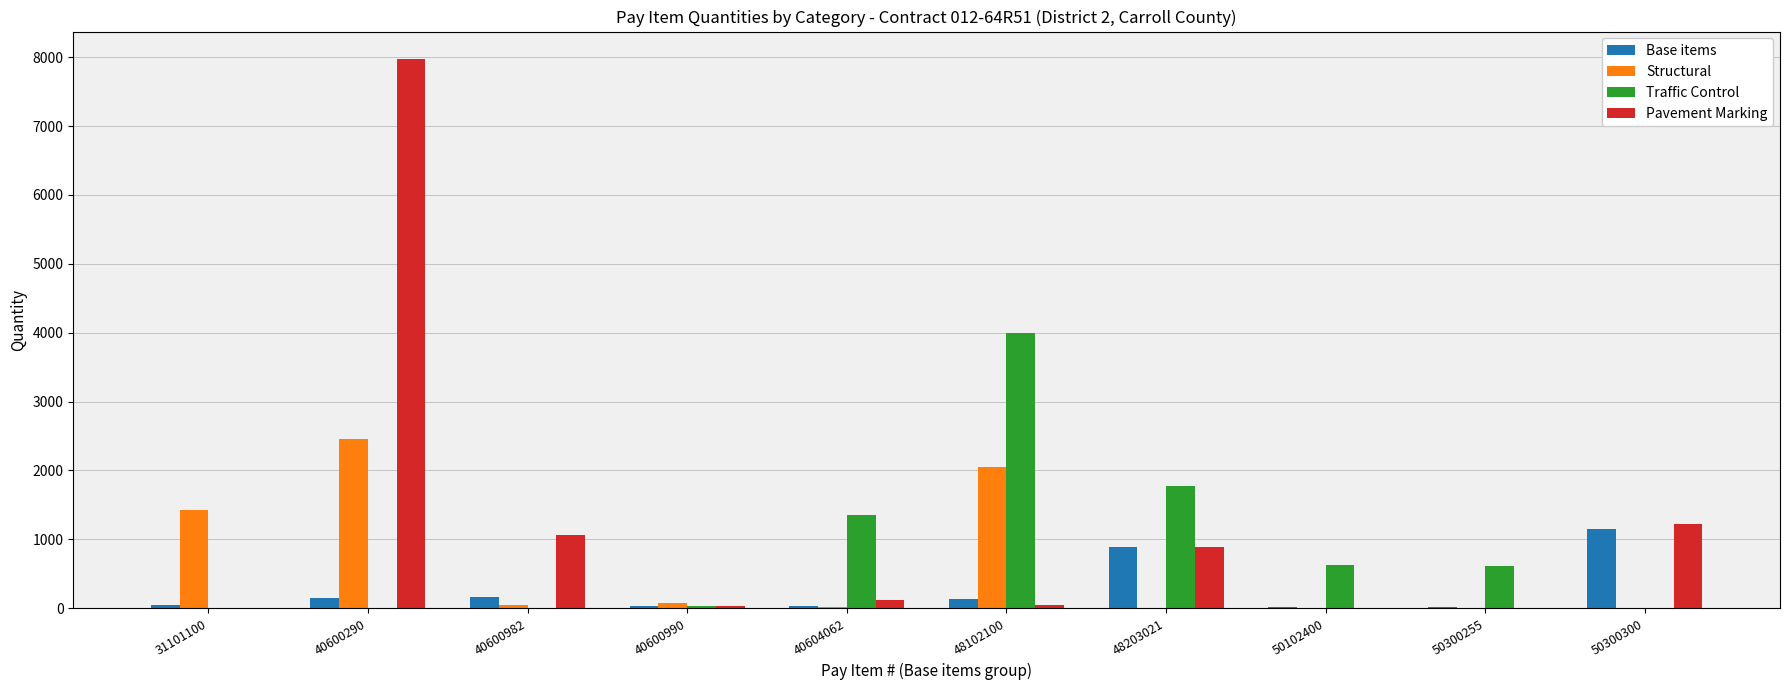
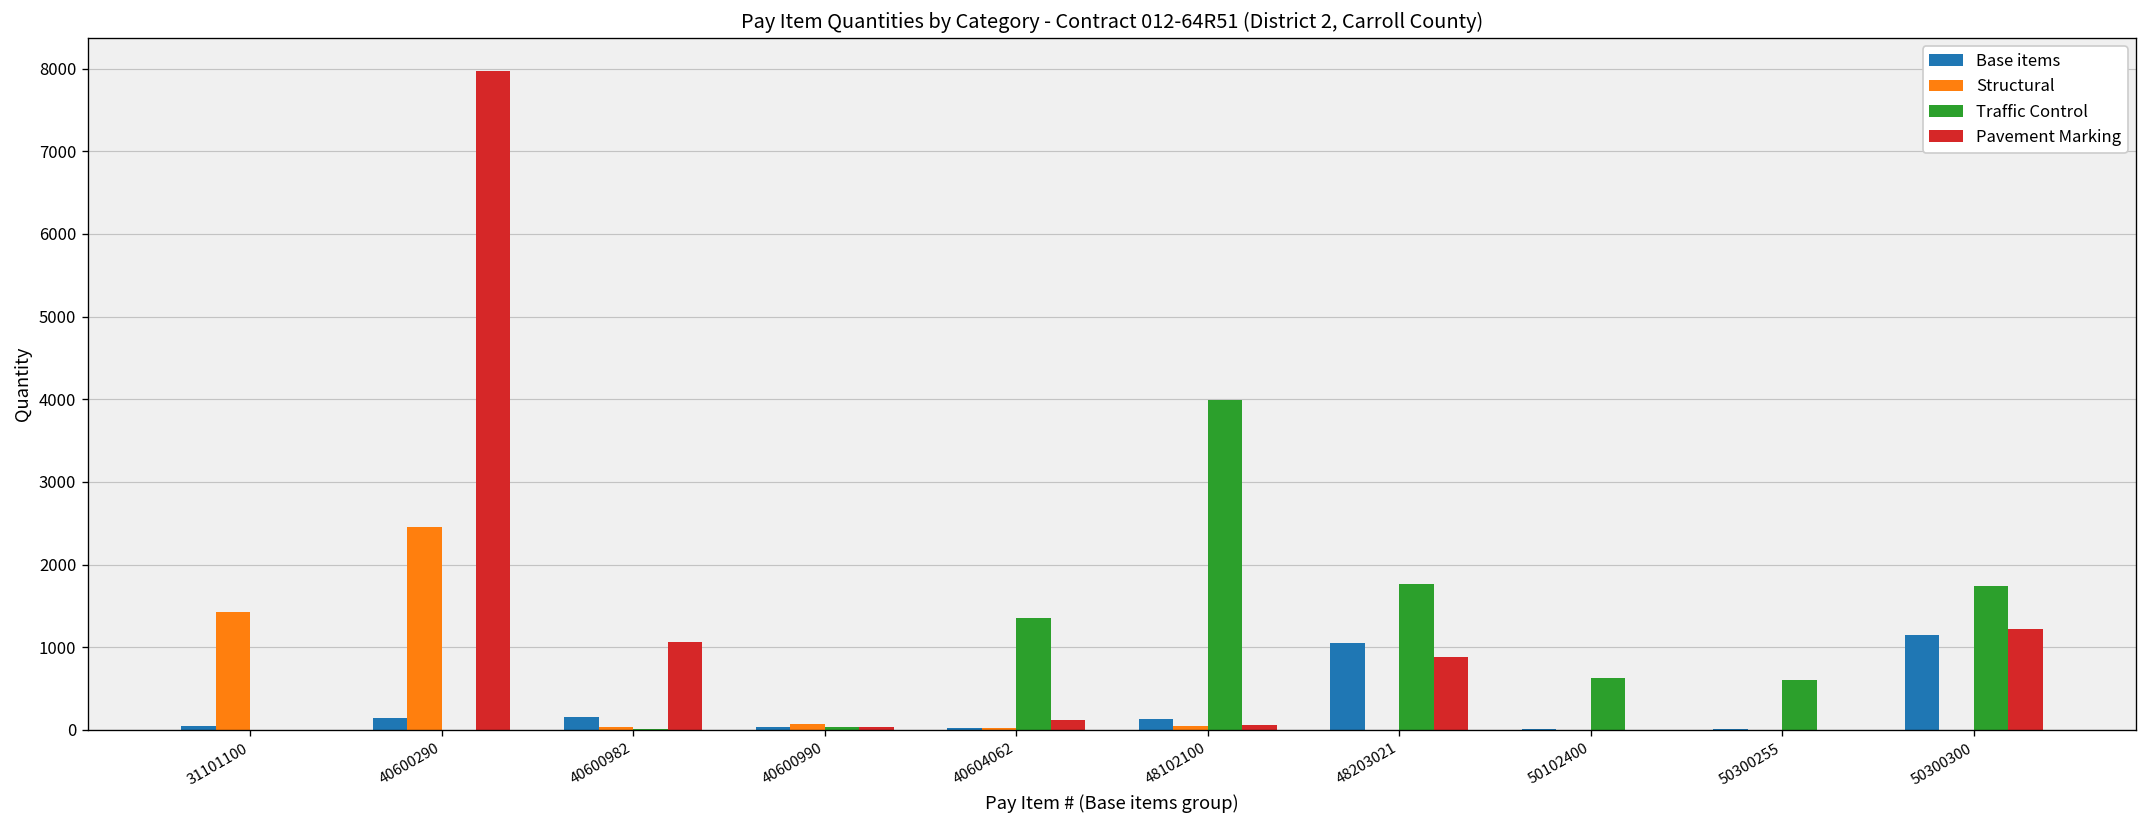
  {
    "Base items": {
      "31101100": 0,
      "40600290": 100,
      "40600982": 200,
      "48102100": 100,
-     "48203021": 900,
+     "48203021": 1000,
      "50300300": 1100
    },
    "Structural": {
      "31101100": 1400,
      "40600290": 2500,
      "40600982": 0,
      "40600990": 100,
-     "48102100": 2000
+     "48102100": 0
    },
    "Traffic Control": {
      "40604062": 1400,
      "48102100": 4000,
      "48203021": 1800,
      "50102400": 600,
      "50300255": 600,
-     "50300300": 0
+     "50300300": 1700
    },
    "Pavement Marking": {
      "40600290": 8000,
      "40600982": 1100,
      "40604062": 100,
      "48102100": 100,
      "48203021": 900,
      "50300300": 1200
    }
  }
